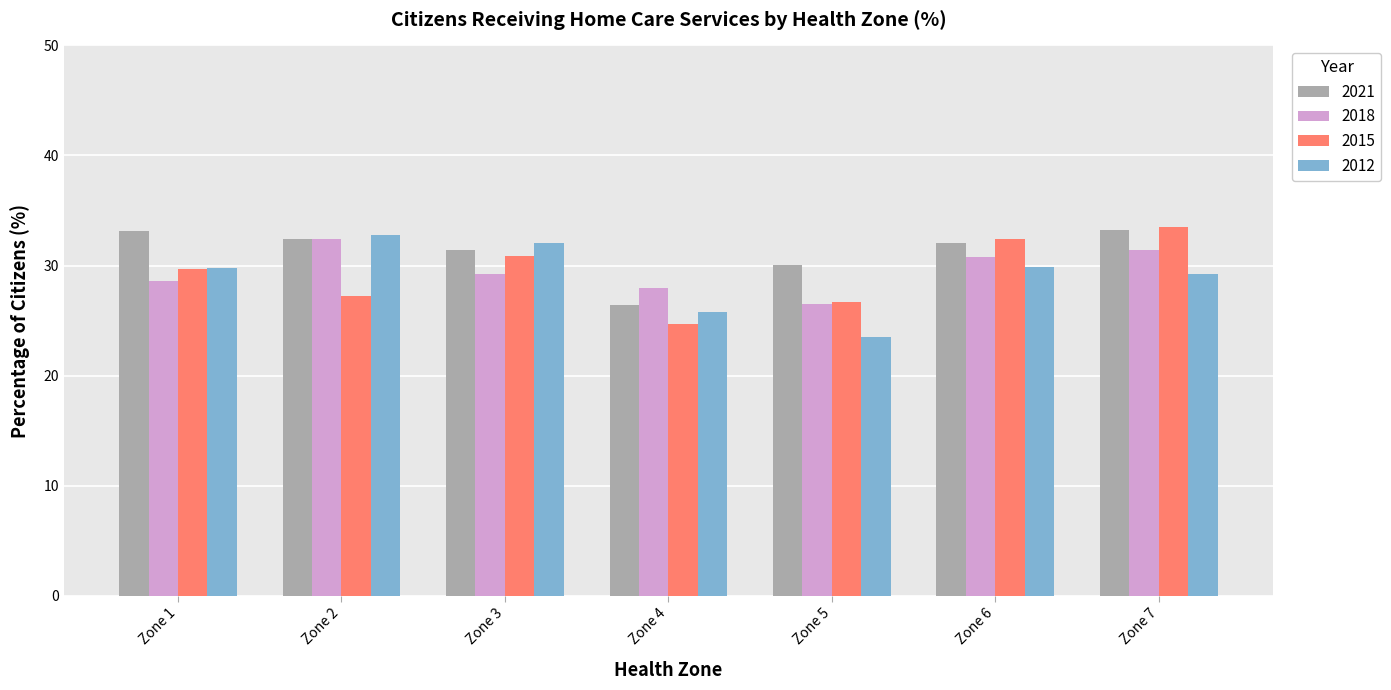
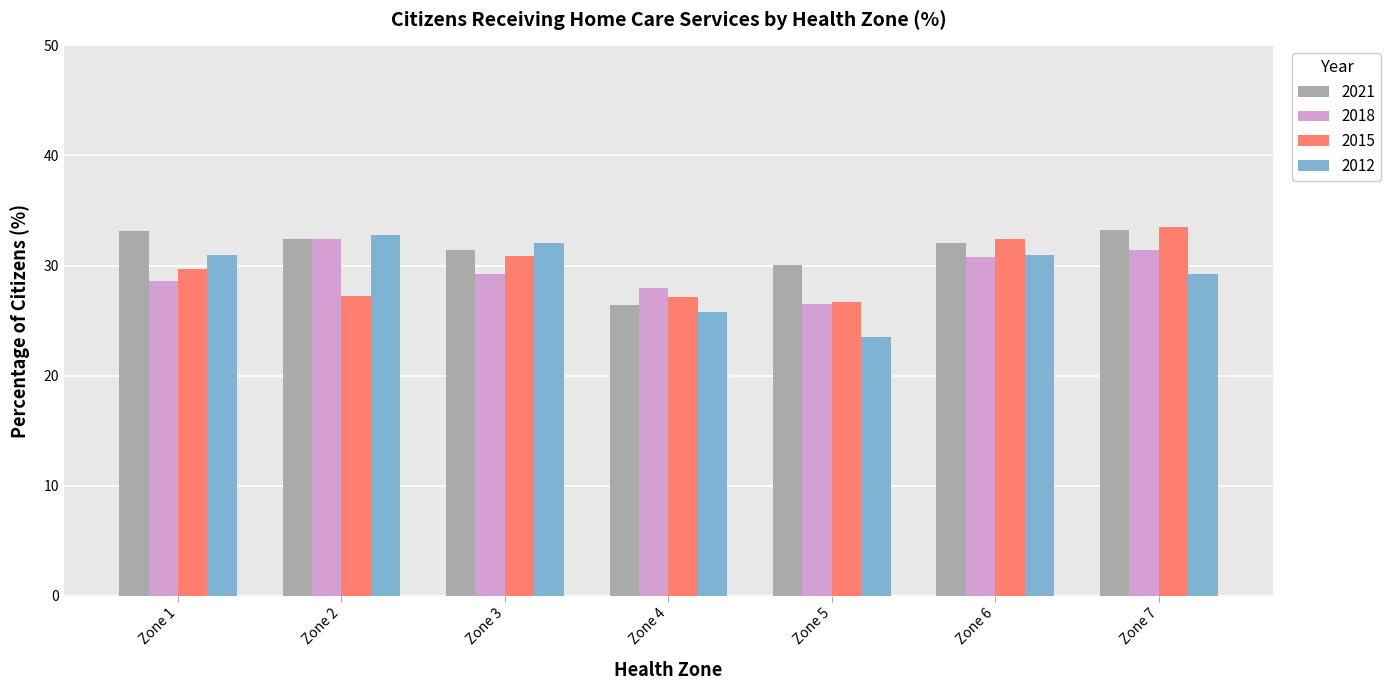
  {
    "2021": {
      "Zone 1": 33.2,
      "Zone 2": 32.4,
      "Zone 3": 31.4,
      "Zone 4": 26.4,
      "Zone 5": 30.1,
      "Zone 6": 32.1,
      "Zone 7": 33.2
    },
    "2018": {
      "Zone 1": 28.6,
      "Zone 2": 32.4,
      "Zone 3": 29.2,
      "Zone 4": 28.0,
      "Zone 5": 26.5,
      "Zone 6": 30.8,
      "Zone 7": 31.4
    },
    "2015": {
      "Zone 1": 29.7,
      "Zone 2": 27.2,
      "Zone 3": 30.8,
-     "Zone 4": 24.7,
+     "Zone 4": 27.2,
      "Zone 5": 26.7,
      "Zone 6": 32.5,
      "Zone 7": 33.5
    },
    "2012": {
-     "Zone 1": 29.7,
+     "Zone 1": 30.9,
      "Zone 2": 32.7,
      "Zone 3": 32.1,
      "Zone 4": 25.8,
      "Zone 5": 23.5,
-     "Zone 6": 29.8,
+     "Zone 6": 30.9,
      "Zone 7": 29.2
    }
  }
